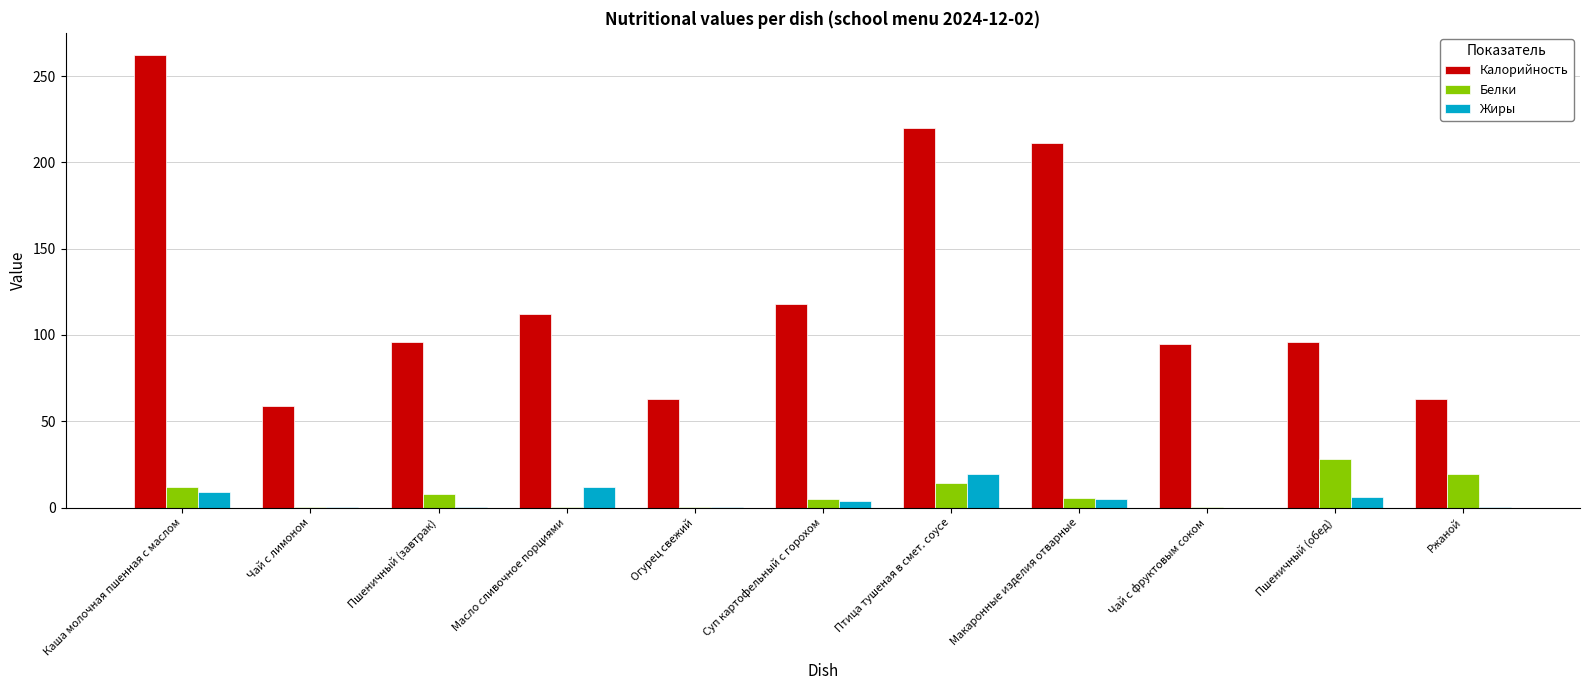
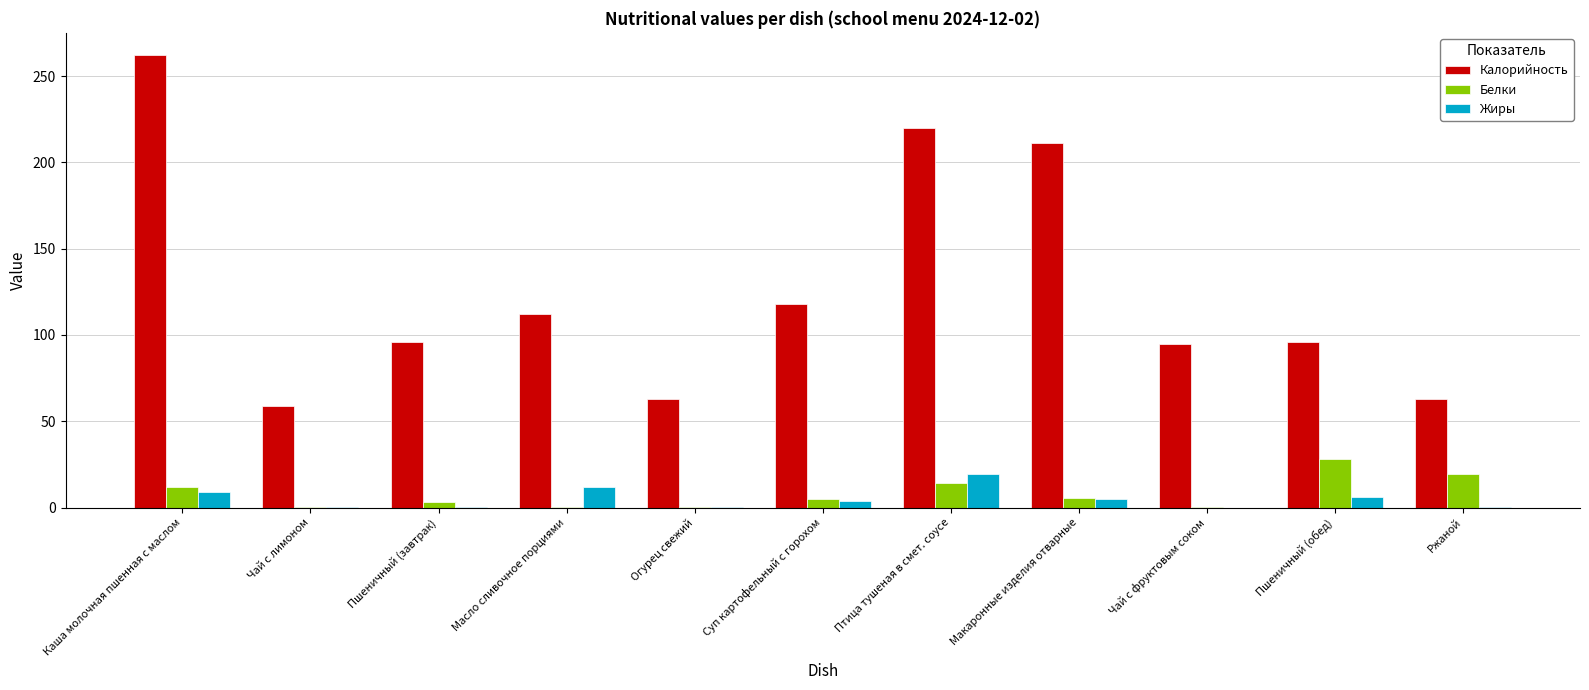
  {
    "Калорийность": {
      "Каша молочная пшенная с маслом": 262,
      "Чай с лимоном": 59,
      "Пшеничный (завтрак)": 96,
      "Масло сливочное порциями": 112,
      "Огурец свежий": 63,
      "Суп картофельный с горохом": 118,
      "Птица тушеная в смет. соусе": 220,
      "Макаронные изделия отварные": 211,
      "Чай с фруктовым соком": 95,
      "Пшеничный (обед)": 96,
      "Ржаной": 63
    },
    "Белки": {
      "Каша молочная пшенная с маслом": 12,
-     "Пшеничный (завтрак)": 8,
+     "Пшеничный (завтрак)": 3,
      "Суп картофельный с горохом": 5,
      "Птица тушеная в смет. соусе": 14,
      "Макаронные изделия отварные": 5,
      "Пшеничный (обед)": 28,
      "Ржаной": 20
    },
    "Жиры": {
      "Каша молочная пшенная с маслом": 9,
      "Масло сливочное порциями": 12,
      "Суп картофельный с горохом": 4,
      "Птица тушеная в смет. соусе": 19,
      "Макаронные изделия отварные": 5,
      "Чай с фруктовым соком": 0,
      "Пшеничный (обед)": 6
    }
  }
